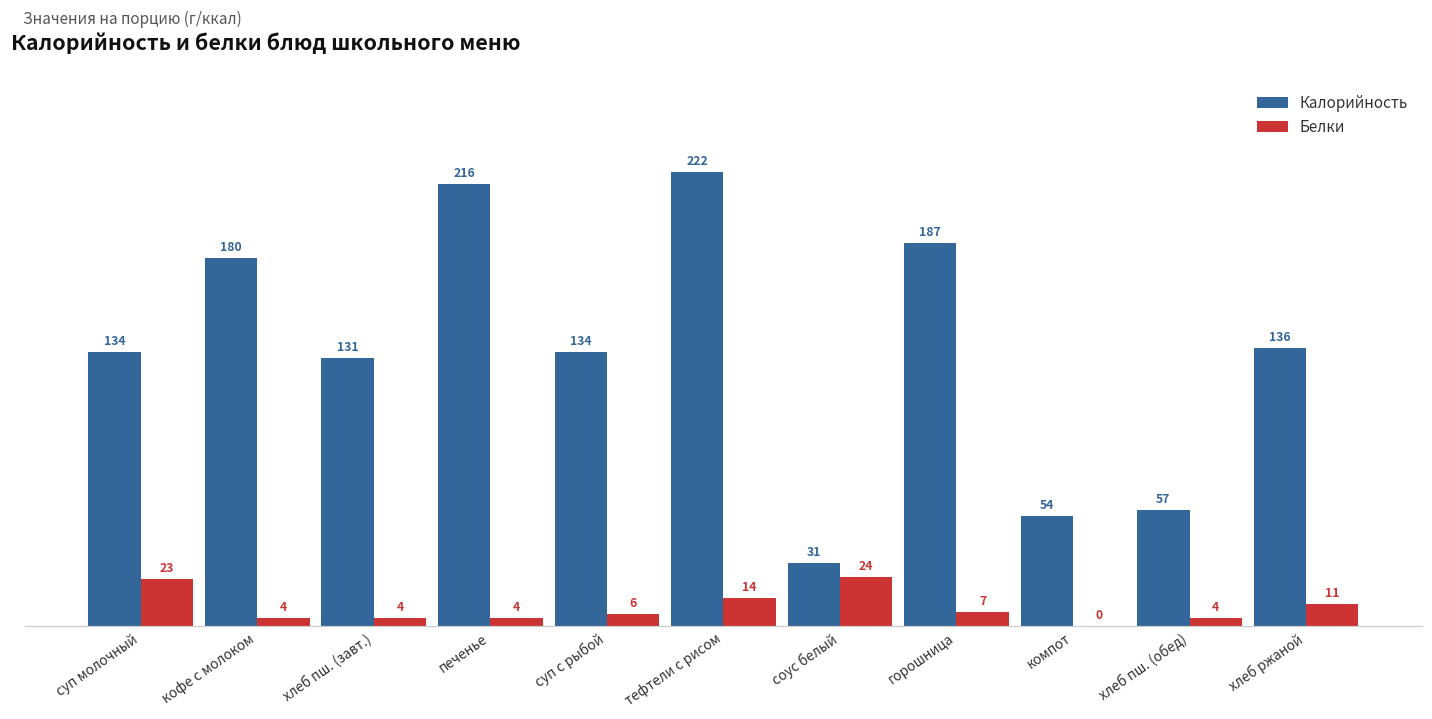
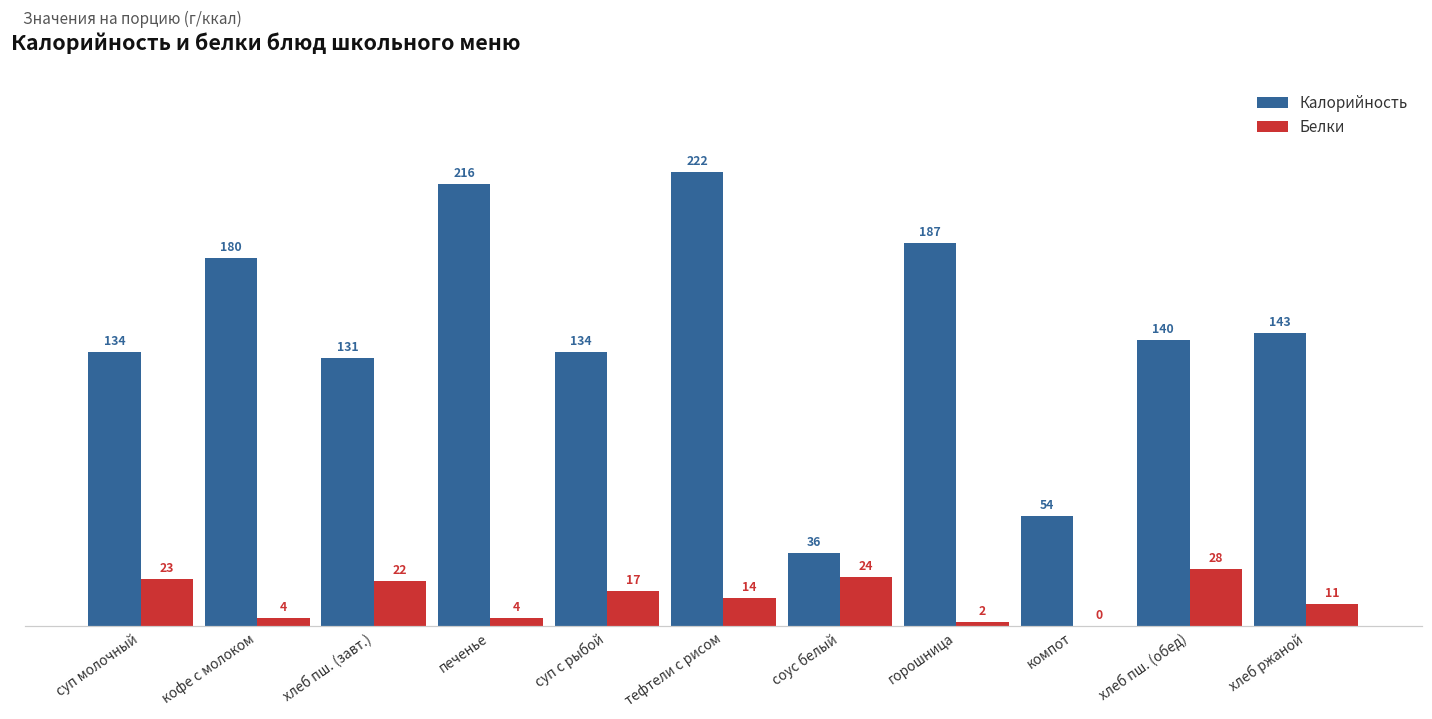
  {
    "Калорийность": {
      "суп молочный": 134,
      "кофе с молоком": 180,
      "хлеб пш. (завт.)": 131,
      "печенье": 216,
      "суп с рыбой": 134,
      "тефтели с рисом": 222,
-     "соус белый": 31,
+     "соус белый": 36,
      "горошница": 187,
      "компот": 54,
-     "хлеб пш. (обед)": 57,
-     "хлеб ржаной": 136
+     "хлеб пш. (обед)": 140,
+     "хлеб ржаной": 143
    },
    "Белки": {
      "суп молочный": 23,
      "кофе с молоком": 4,
-     "хлеб пш. (завт.)": 4,
+     "хлеб пш. (завт.)": 22,
      "печенье": 4,
-     "суп с рыбой": 6,
+     "суп с рыбой": 17,
      "тефтели с рисом": 14,
      "соус белый": 24,
-     "горошница": 7,
+     "горошница": 2,
      "компот": 0,
-     "хлеб пш. (обед)": 4,
+     "хлеб пш. (обед)": 28,
      "хлеб ржаной": 11
    }
  }
